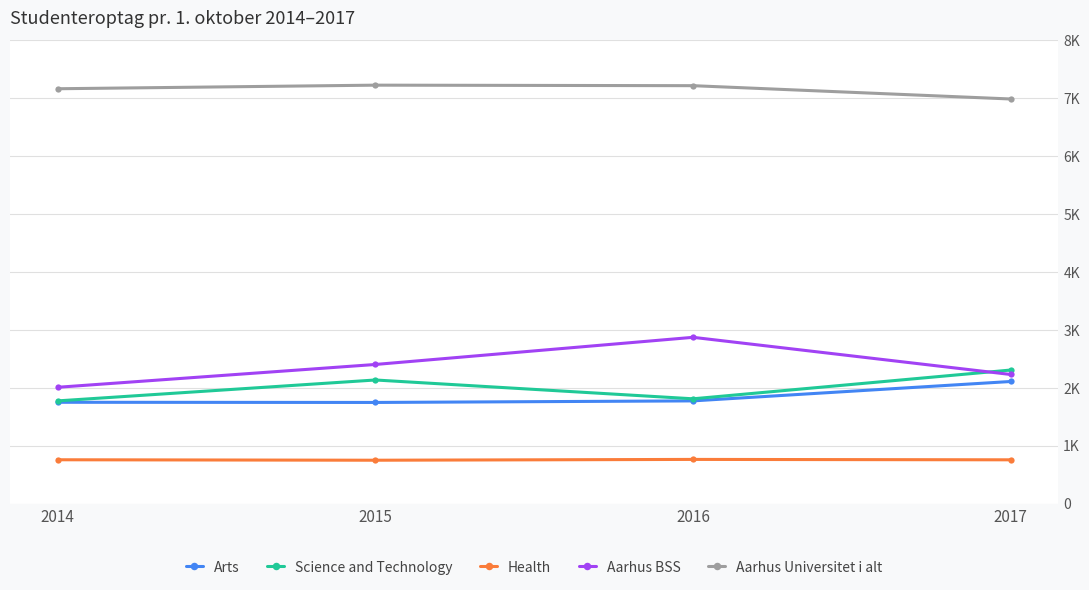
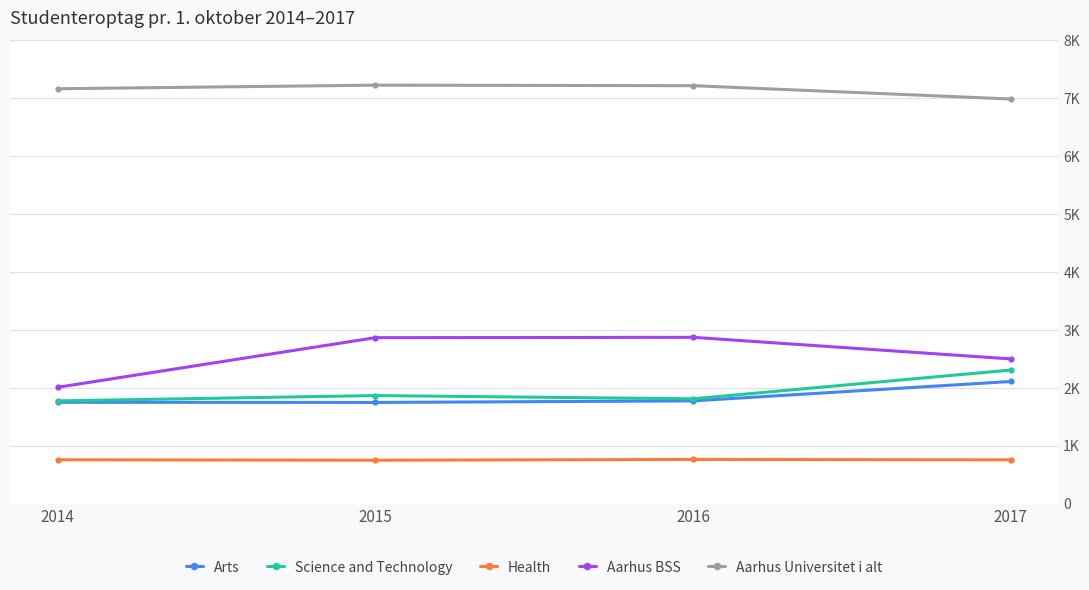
  {
    "Arts": {
      "2015": 1700,
      "2017": 2100
    },
    "Science and Technology": {
-     "2015": 2100,
+     "2015": 1900,
      "2017": 2300
    },
    "Health": {
      "2014": 800,
      "2015": 700,
      "2016": 800,
      "2017": 800
    },
    "Aarhus BSS": {
      "2014": 2000,
-     "2015": 2400,
+     "2015": 2900,
      "2016": 2900,
-     "2017": 2200
+     "2017": 2500
    },
    "Aarhus Universitet i alt": {
      "2014": 7200,
      "2015": 7200,
      "2016": 7200,
      "2017": 7000
    }
  }
